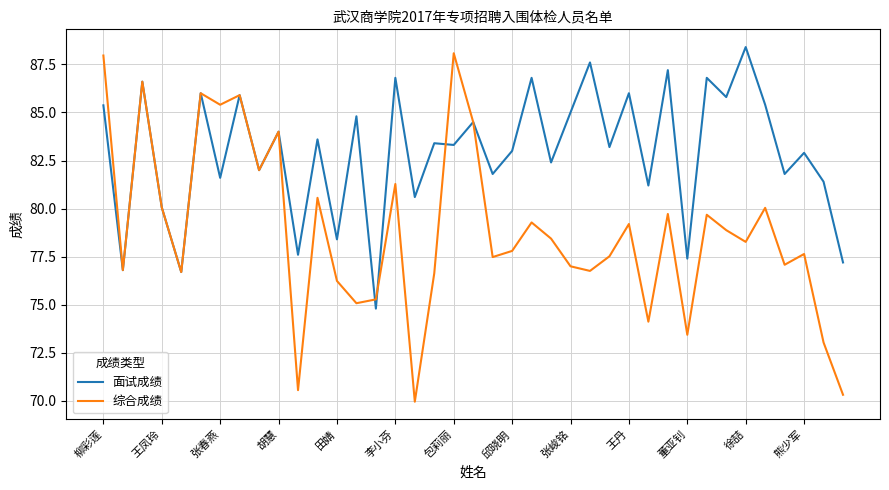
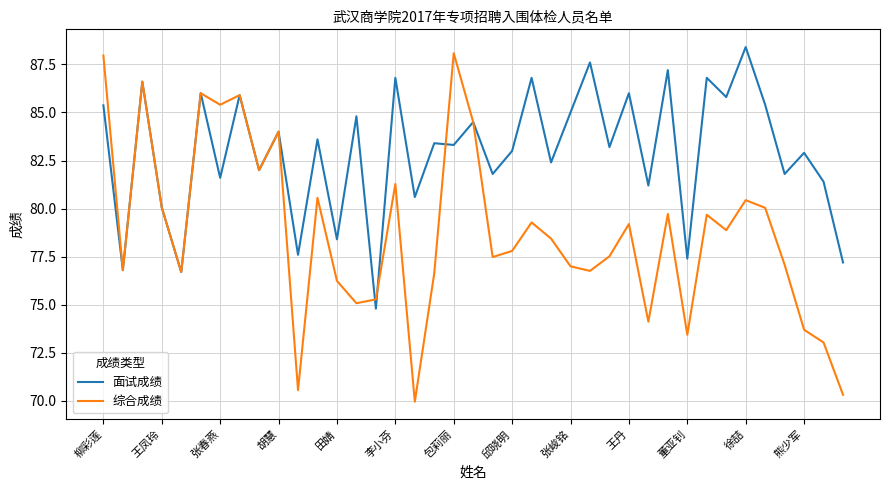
  {
    "面试成绩": {
      "柳彩莲": 85.4,
      "张春燕": 81.6,
      "田婧": 78.4,
      "李小芬": 86.8,
      "包莉丽": 83.3,
      "邱晓明": 83.0,
      "张峻铭": 85.0,
      "王丹": 86.0,
      "董亚钊": 77.4,
      "徐喆": 88.4,
      "熊少军": 82.9
    },
    "综合成绩": {
      "柳彩莲": 88.0,
      "张春燕": 85.4,
      "田婧": 76.2,
      "李小芬": 81.3,
      "包莉丽": 88.1,
      "邱晓明": 77.8,
      "张峻铭": 77.0,
      "王丹": 79.2,
      "董亚钊": 73.4,
-     "徐喆": 78.3,
-     "熊少军": 77.6
+     "徐喆": 80.4,
+     "熊少军": 73.7
    }
  }
